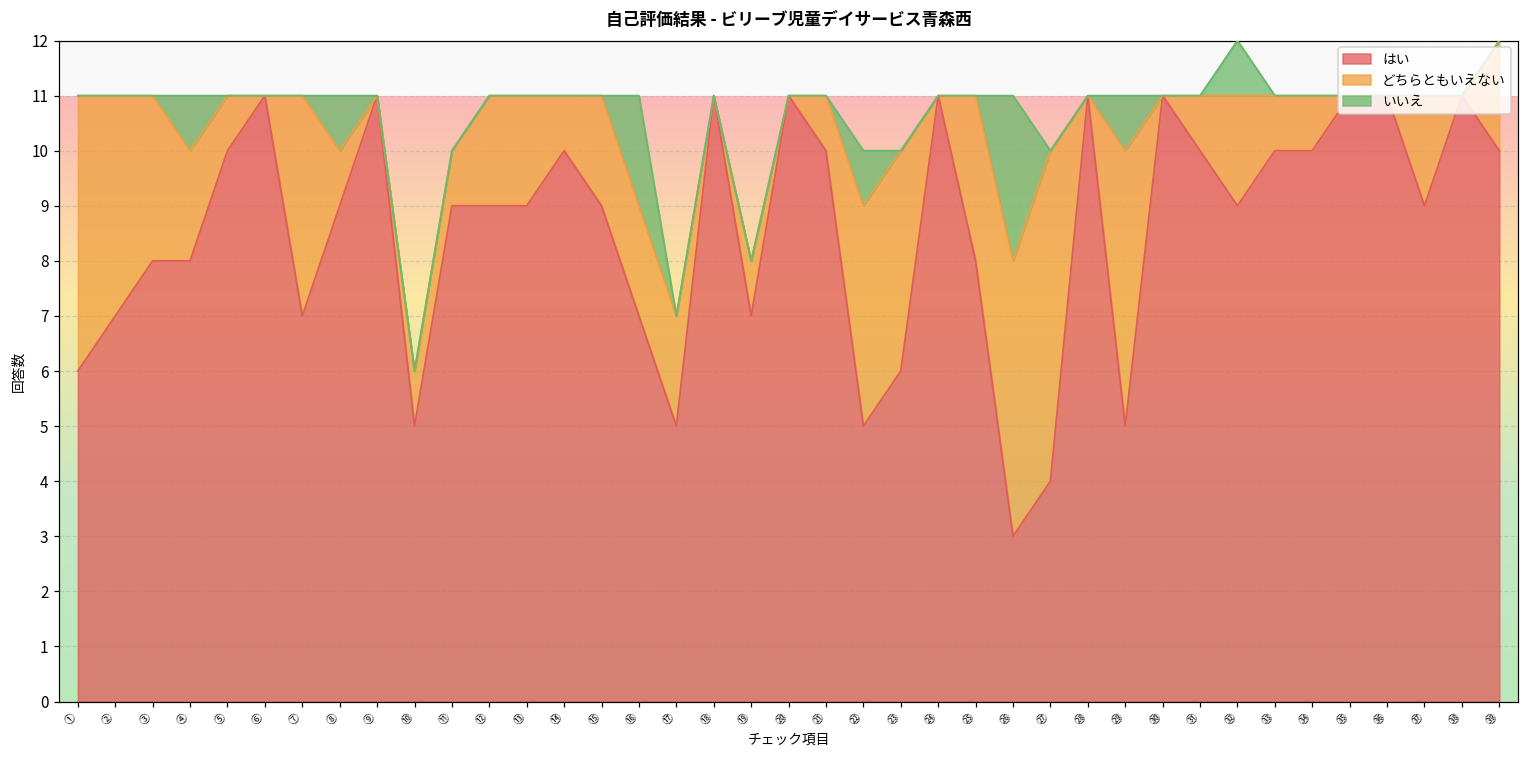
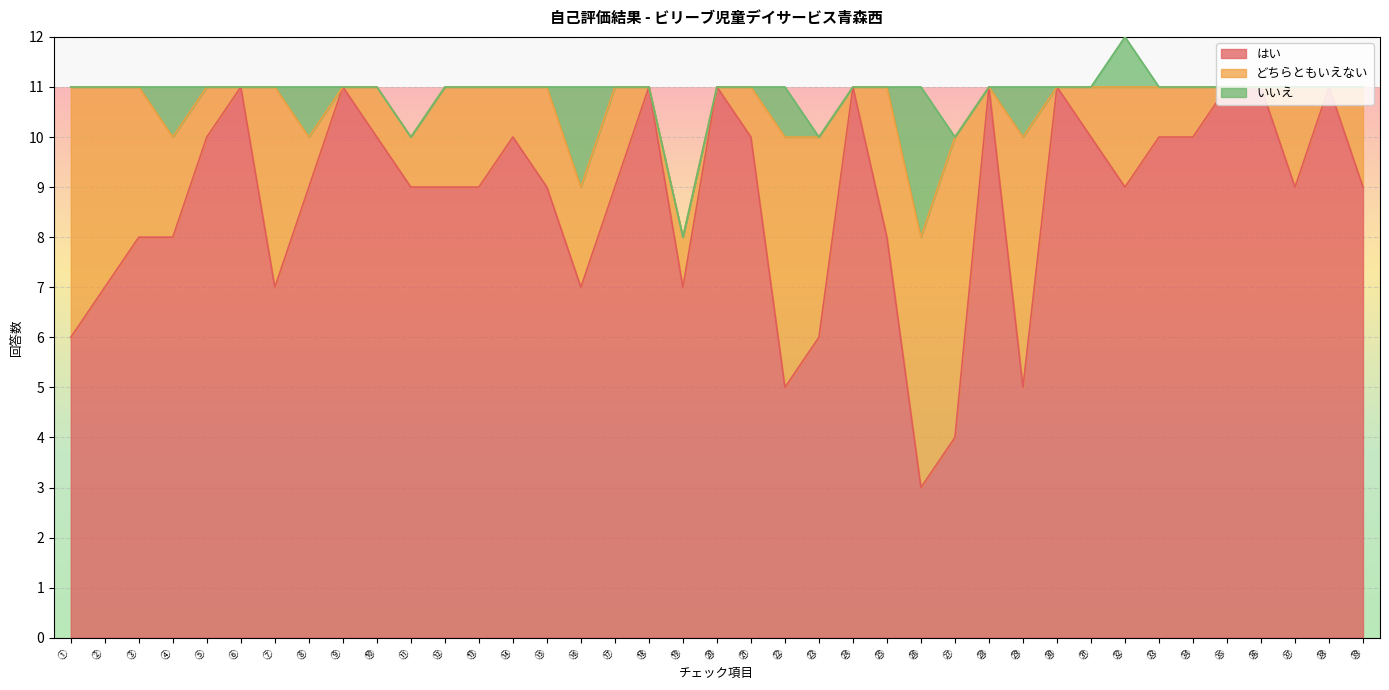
  {
    "はい": {
      "①": 6,
      "②": 7,
      "③": 8,
      "④": 8,
      "⑤": 10,
      "⑦": 7,
      "⑧": 9,
-     "⑩": 5,
+     "⑩": 10,
      "⑪": 9,
      "⑫": 9,
      "⑬": 9,
      "⑭": 10,
      "⑮": 9,
      "⑯": 7,
-     "⑰": 5,
+     "⑰": 9,
      "⑲": 7,
      "㉑": 10,
      "㉒": 5,
      "㉓": 6,
      "㉕": 8,
      "㉖": 3,
      "㉗": 4,
      "㉙": 5,
      "㉛": 10,
      "㉜": 9,
      "㉝": 10,
      "㉞": 10,
      "㊲": 9,
-     "㊴": 10
+     "㊴": 9
    },
    "どちらともいえない": {
      "④": 2,
      "⑧": 1,
      "⑯": 2,
-     "㉒": 4,
+     "㉒": 5,
      "㉖": 5,
      "㉙": 5,
      "㉜": 2
    },
    "いいえ": {
      "④": 1,
      "⑧": 1,
      "⑯": 2,
      "㉒": 1,
      "㉖": 3,
      "㉙": 1,
      "㉜": 1
    }
  }
